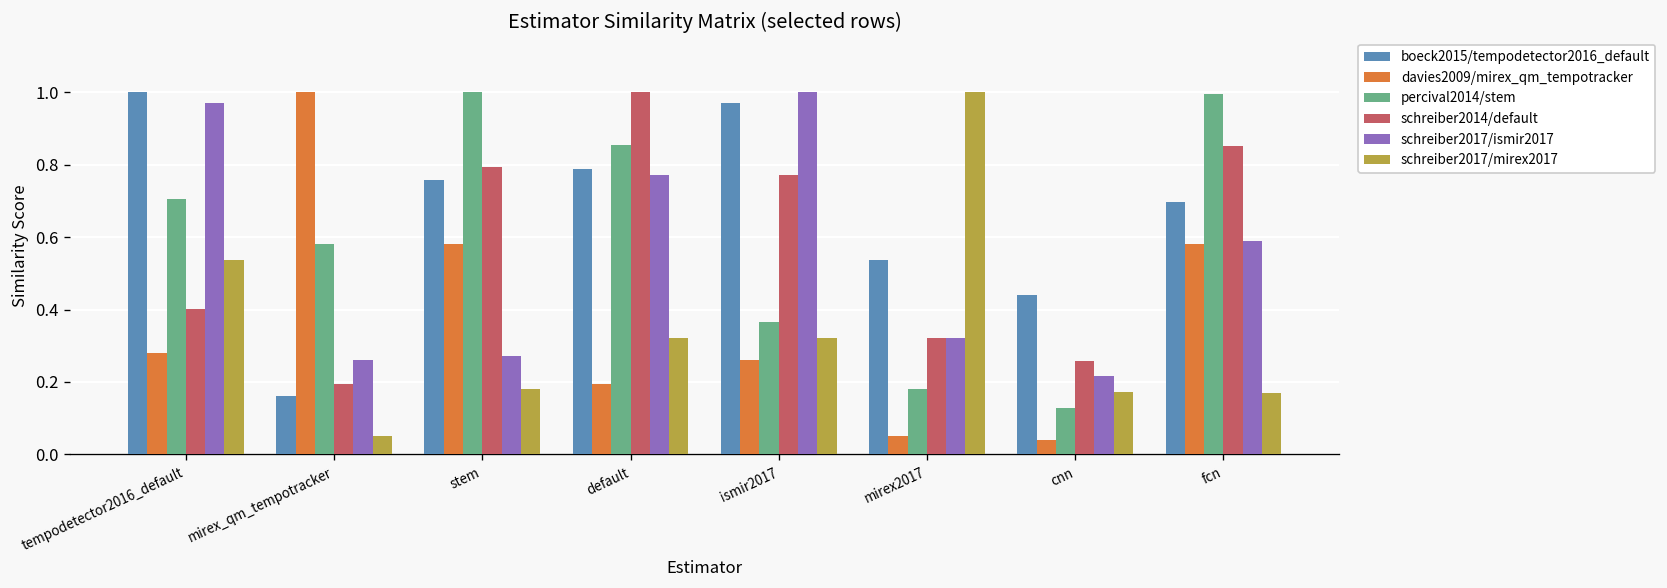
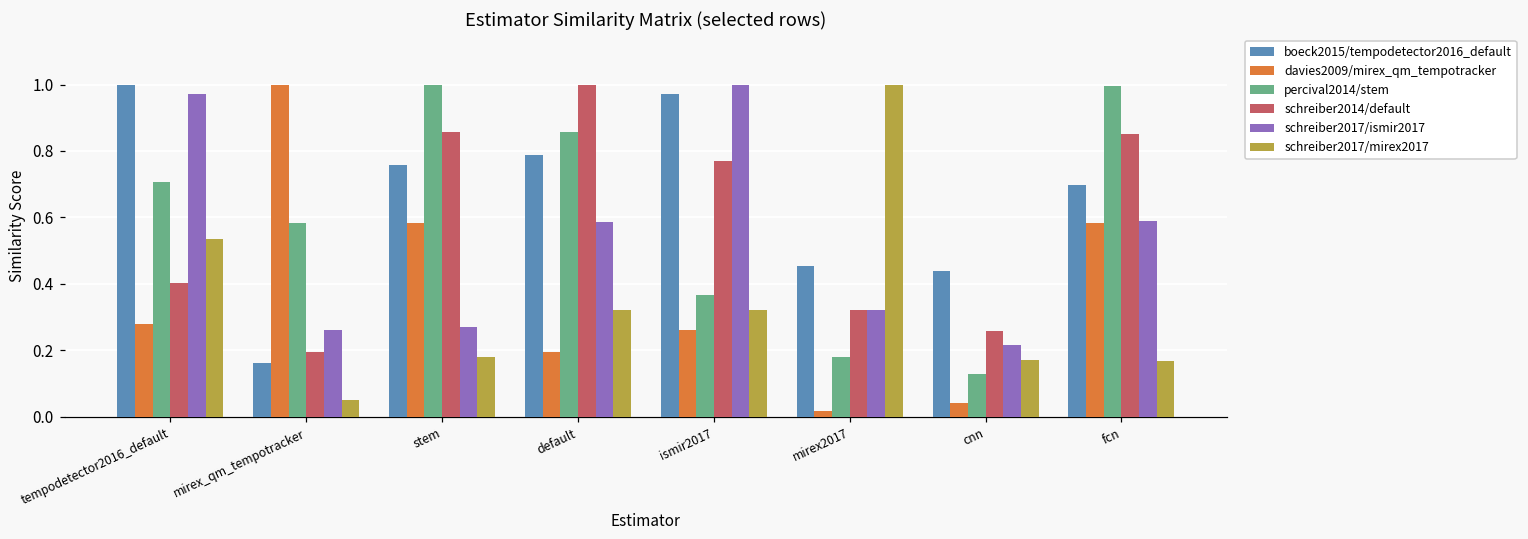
  {
    "boeck2015/tempodetector2016_default": {
      "tempodetector2016_default": 1.00,
      "mirex_qm_tempotracker": 0.16,
      "stem": 0.76,
      "default": 0.79,
      "ismir2017": 0.97,
-     "mirex2017": 0.54,
+     "mirex2017": 0.45,
      "cnn": 0.44,
      "fcn": 0.70
    },
    "davies2009/mirex_qm_tempotracker": {
      "tempodetector2016_default": 0.28,
      "mirex_qm_tempotracker": 1.00,
      "stem": 0.58,
      "default": 0.19,
      "ismir2017": 0.26,
-     "mirex2017": 0.05,
+     "mirex2017": 0.02,
      "cnn": 0.04,
      "fcn": 0.58
    },
    "percival2014/stem": {
      "tempodetector2016_default": 0.71,
      "mirex_qm_tempotracker": 0.58,
      "stem": 1.00,
      "default": 0.86,
      "ismir2017": 0.37,
      "mirex2017": 0.18,
      "cnn": 0.13,
      "fcn": 0.99
    },
    "schreiber2014/default": {
      "tempodetector2016_default": 0.40,
      "mirex_qm_tempotracker": 0.19,
-     "stem": 0.79,
+     "stem": 0.86,
      "default": 1.00,
      "ismir2017": 0.77,
      "mirex2017": 0.32,
      "cnn": 0.26,
      "fcn": 0.85
    },
    "schreiber2017/ismir2017": {
      "tempodetector2016_default": 0.97,
      "mirex_qm_tempotracker": 0.26,
      "stem": 0.27,
-     "default": 0.77,
+     "default": 0.59,
      "ismir2017": 1.00,
      "mirex2017": 0.32,
      "cnn": 0.22,
      "fcn": 0.59
    },
    "schreiber2017/mirex2017": {
      "tempodetector2016_default": 0.54,
      "mirex_qm_tempotracker": 0.05,
      "stem": 0.18,
      "default": 0.32,
      "ismir2017": 0.32,
      "mirex2017": 1.00,
      "cnn": 0.17,
      "fcn": 0.17
    }
  }
